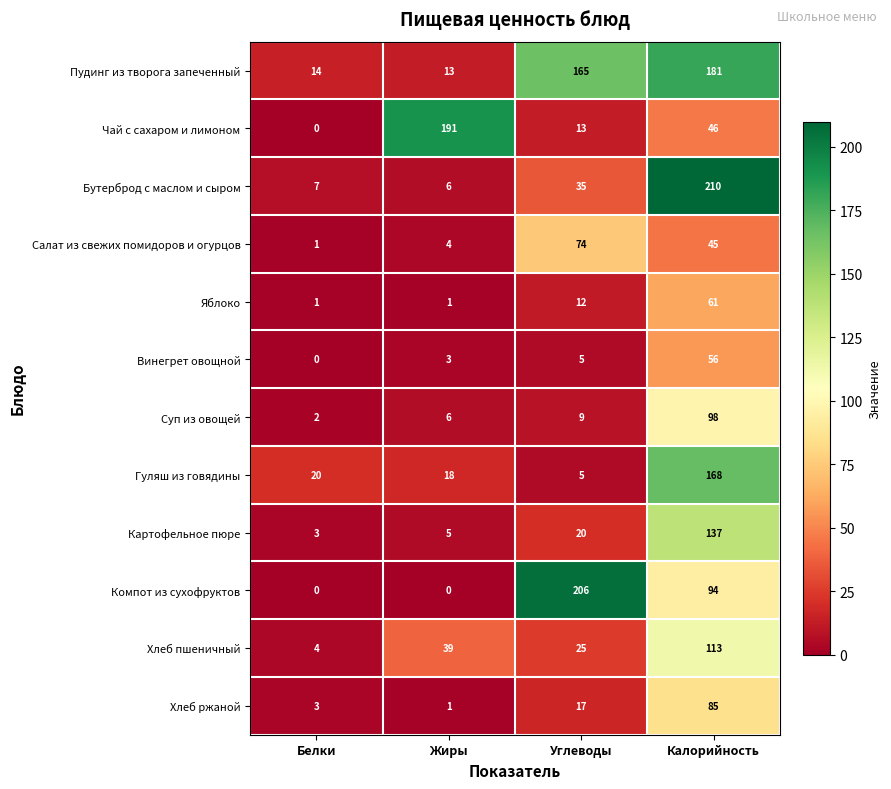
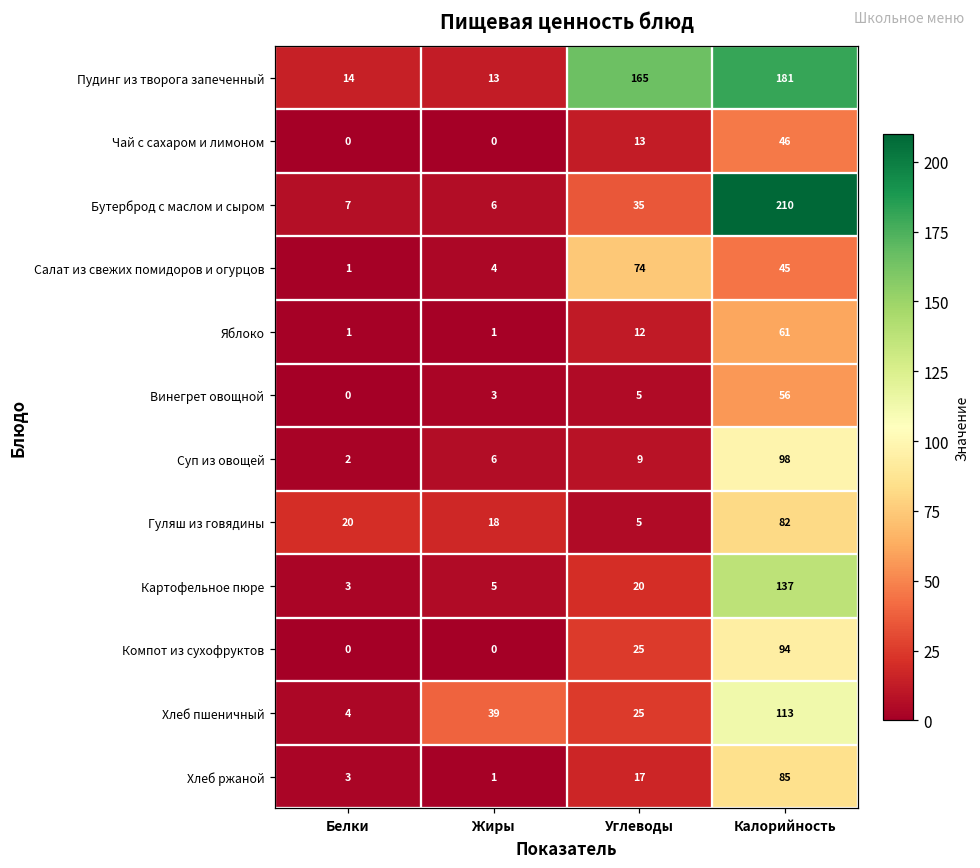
  {
    "Пудинг из творога запеченный": {
      "Белки": 14,
      "Жиры": 13,
      "Углеводы": 165,
      "Калорийность": 181
    },
    "Чай с сахаром и лимоном": {
      "Белки": 0,
-     "Жиры": 191,
+     "Жиры": 0,
      "Углеводы": 13,
      "Калорийность": 46
    },
    "Бутерброд с маслом и сыром": {
      "Белки": 7,
      "Жиры": 6,
      "Углеводы": 35,
      "Калорийность": 210
    },
    "Салат из свежих помидоров и огурцов": {
      "Белки": 1,
      "Жиры": 4,
      "Углеводы": 74,
      "Калорийность": 45
    },
    "Яблоко": {
      "Белки": 1,
      "Жиры": 1,
      "Углеводы": 12,
      "Калорийность": 61
    },
    "Винегрет овощной": {
      "Белки": 0,
      "Жиры": 3,
      "Углеводы": 5,
      "Калорийность": 56
    },
    "Суп из овощей": {
      "Белки": 2,
      "Жиры": 6,
      "Углеводы": 9,
      "Калорийность": 98
    },
    "Гуляш из говядины": {
      "Белки": 20,
      "Жиры": 18,
      "Углеводы": 5,
-     "Калорийность": 168
+     "Калорийность": 82
    },
    "Картофельное пюре": {
      "Белки": 3,
      "Жиры": 5,
      "Углеводы": 20,
      "Калорийность": 137
    },
    "Компот из сухофруктов": {
      "Белки": 0,
      "Жиры": 0,
-     "Углеводы": 206,
+     "Углеводы": 25,
      "Калорийность": 94
    },
    "Хлеб пшеничный": {
      "Белки": 4,
      "Жиры": 39,
      "Углеводы": 25,
      "Калорийность": 113
    },
    "Хлеб ржаной": {
      "Белки": 3,
      "Жиры": 1,
      "Углеводы": 17,
      "Калорийность": 85
    }
  }
